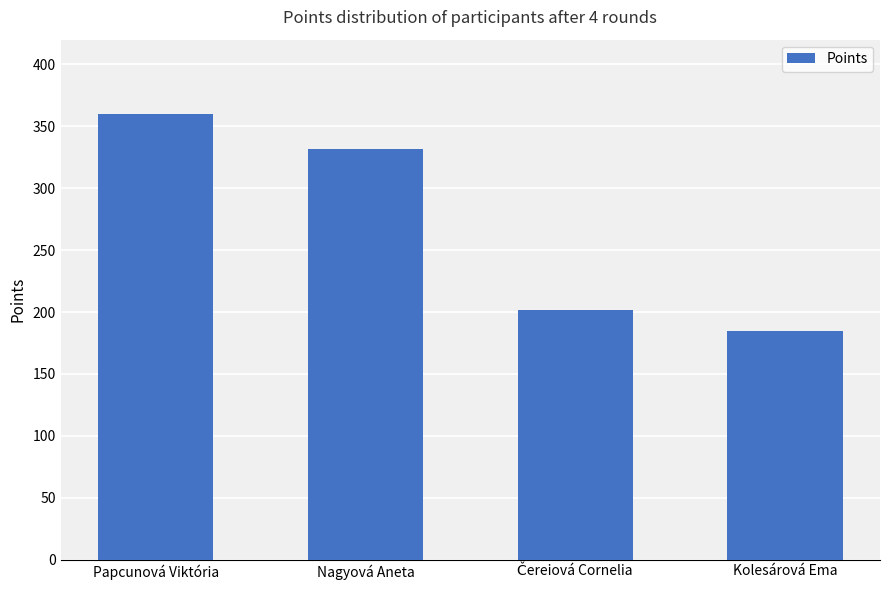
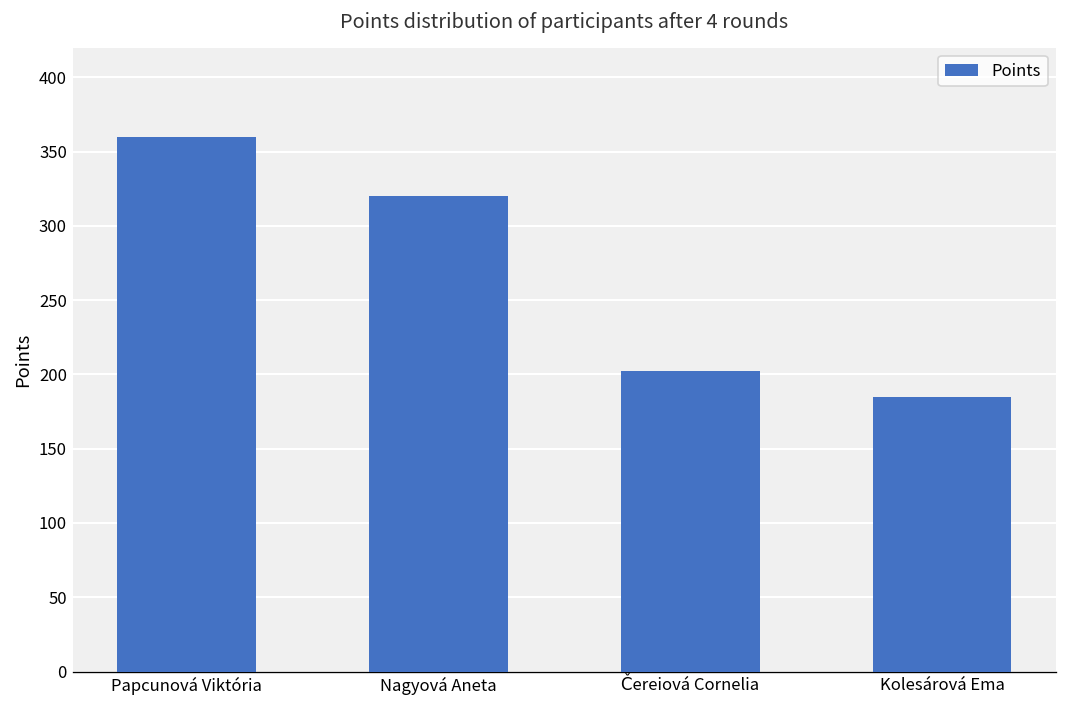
  {
    "Papcunová Viktória": 360,
-   "Nagyová Aneta": 332,
+   "Nagyová Aneta": 320,
    "Čereiová Cornelia": 202,
    "Kolesárová Ema": 185
  }
